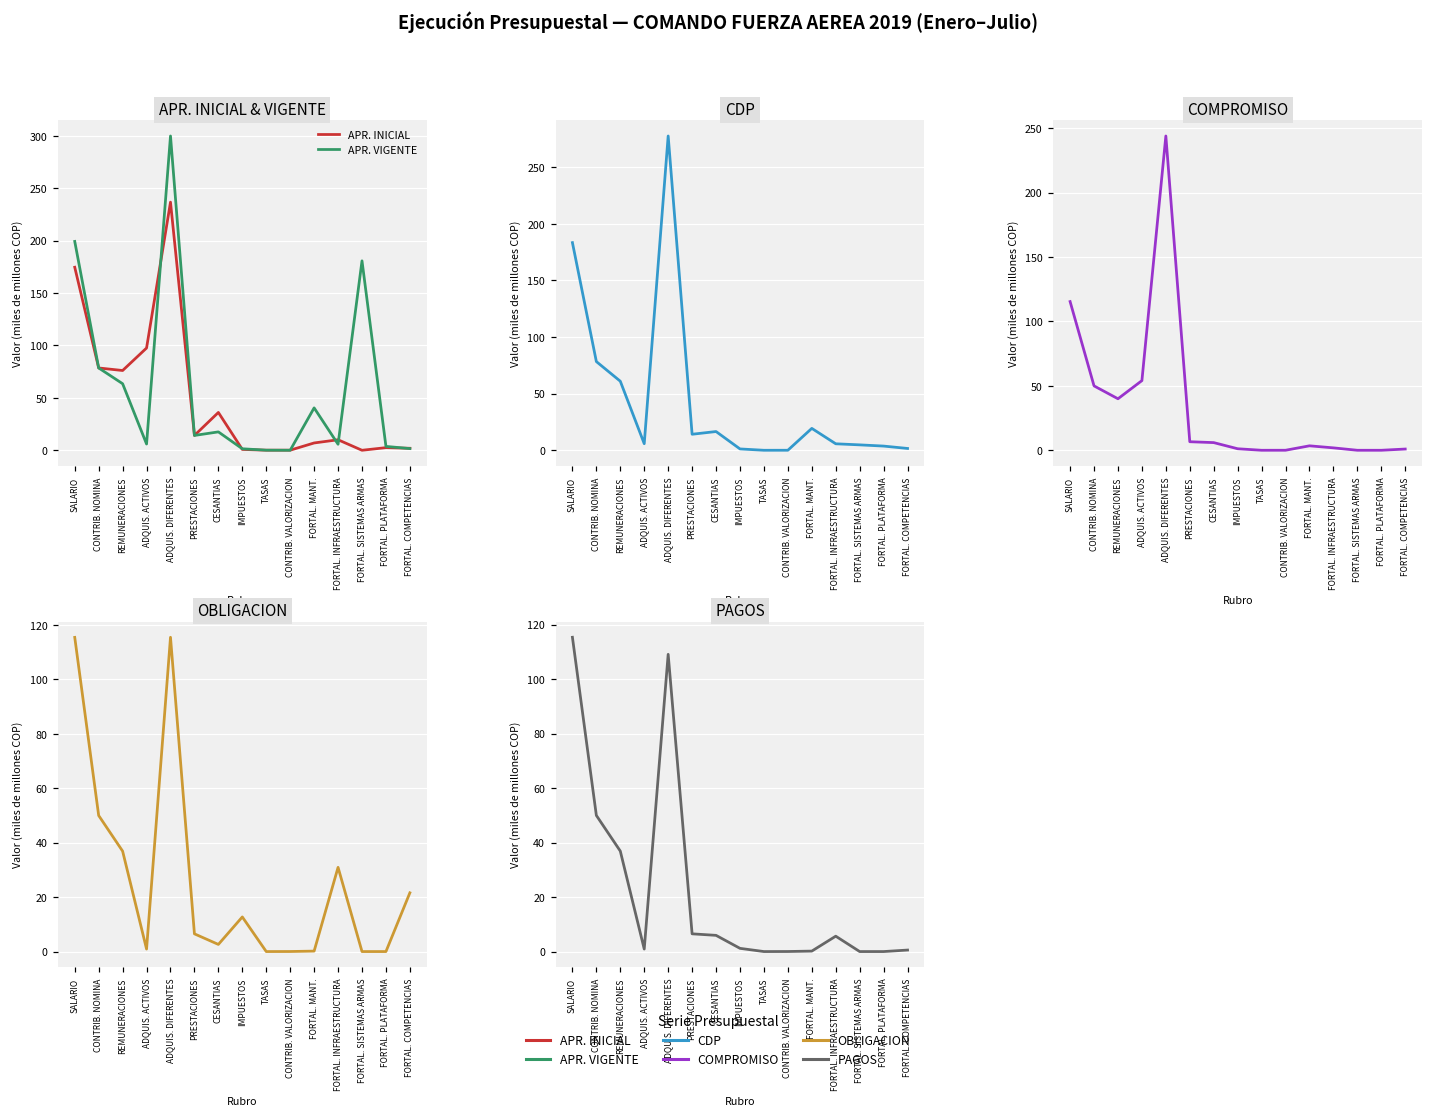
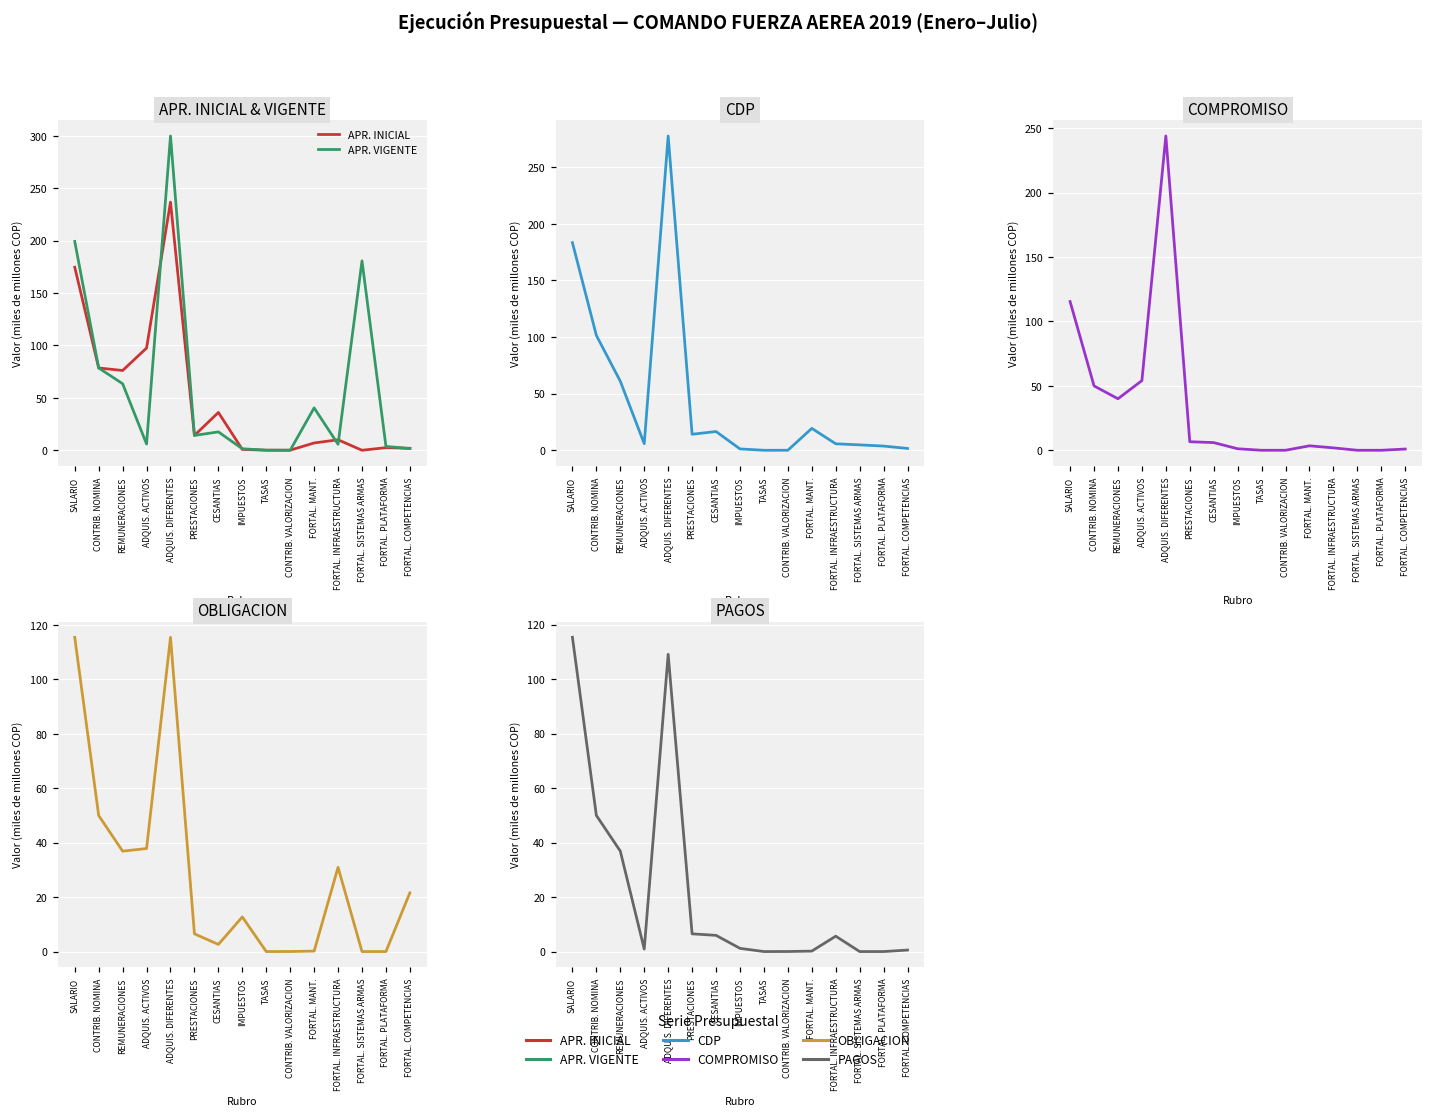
  {
    "APR. INICIAL & VIGENTE": {
      "APR. INICIAL": {
        "SALARIO": 170,
        "REMUNERACIONES": 80,
        "ADQUIS. ACTIVOS": 100,
        "ADQUIS. DIFERENTES": 240,
        "CESANTIAS": 40,
        "FORTAL. MANT.": 10,
        "FORTAL. INFRAESTRUCTURA": 10,
        "FORTAL. SISTEMAS ARMAS": 0
      },
      "APR. VIGENTE": {
        "SALARIO": 200,
        "REMUNERACIONES": 60,
        "ADQUIS. ACTIVOS": 10,
        "ADQUIS. DIFERENTES": 300,
        "CESANTIAS": 20,
        "FORTAL. MANT.": 40,
        "FORTAL. INFRAESTRUCTURA": 10,
        "FORTAL. SISTEMAS ARMAS": 180
      }
    },
    "CDP": {
      "SALARIO": 183,
-     "CONTRIB. NOMINA": 78,
+     "CONTRIB. NOMINA": 101,
      "REMUNERACIONES": 61,
      "ADQUIS. ACTIVOS": 6,
      "ADQUIS. DIFERENTES": 278,
      "PRESTACIONES": 14,
      "CESANTIAS": 17,
      "IMPUESTOS": 1,
      "TASAS": 0,
      "CONTRIB. VALORIZACION": 0,
      "FORTAL. MANT.": 19,
      "FORTAL. INFRAESTRUCTURA": 6,
      "FORTAL. SISTEMAS ARMAS": 5,
      "FORTAL. PLATAFORMA": 4,
      "FORTAL. COMPETENCIAS": 2
    },
    "COMPROMISO": {
      "SALARIO": 115,
      "CONTRIB. NOMINA": 50,
      "REMUNERACIONES": 40,
      "ADQUIS. ACTIVOS": 54,
      "ADQUIS. DIFERENTES": 244,
      "PRESTACIONES": 7,
      "CESANTIAS": 6,
      "IMPUESTOS": 1,
      "TASAS": 0,
      "CONTRIB. VALORIZACION": 0,
      "FORTAL. MANT.": 3,
      "FORTAL. INFRAESTRUCTURA": 2,
      "FORTAL. SISTEMAS ARMAS": 0,
      "FORTAL. PLATAFORMA": 0,
      "FORTAL. COMPETENCIAS": 1
    },
    "OBLIGACION": {
      "SALARIO": 115,
      "CONTRIB. NOMINA": 50,
      "REMUNERACIONES": 37,
-     "ADQUIS. ACTIVOS": 1,
+     "ADQUIS. ACTIVOS": 38,
      "ADQUIS. DIFERENTES": 115,
      "PRESTACIONES": 7,
      "CESANTIAS": 3,
      "IMPUESTOS": 13,
      "TASAS": 0,
      "CONTRIB. VALORIZACION": 0,
      "FORTAL. MANT.": 0,
      "FORTAL. INFRAESTRUCTURA": 31,
      "FORTAL. SISTEMAS ARMAS": 0,
      "FORTAL. PLATAFORMA": 0,
      "FORTAL. COMPETENCIAS": 22
    },
    "PAGOS": {
      "SALARIO": 115,
      "CONTRIB. NOMINA": 50,
      "REMUNERACIONES": 37,
      "ADQUIS. ACTIVOS": 1,
      "ADQUIS. DIFERENTES": 109,
      "PRESTACIONES": 7,
      "CESANTIAS": 6,
      "IMPUESTOS": 1,
      "TASAS": 0,
      "CONTRIB. VALORIZACION": 0,
      "FORTAL. MANT.": 0,
      "FORTAL. INFRAESTRUCTURA": 6,
      "FORTAL. SISTEMAS ARMAS": 0,
      "FORTAL. PLATAFORMA": 0,
      "FORTAL. COMPETENCIAS": 1
    }
  }
